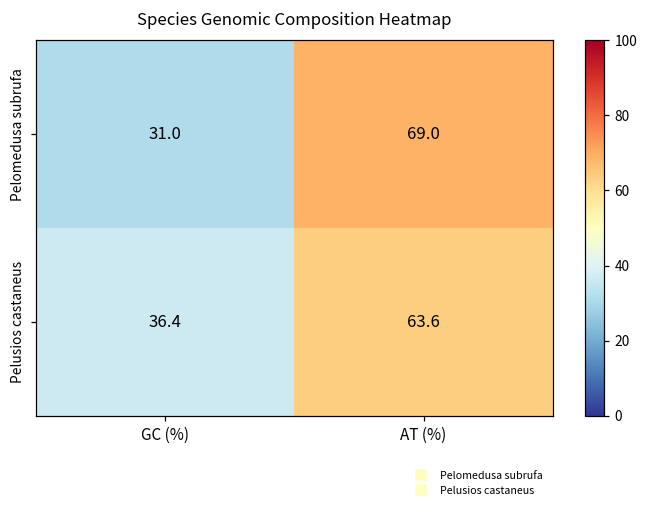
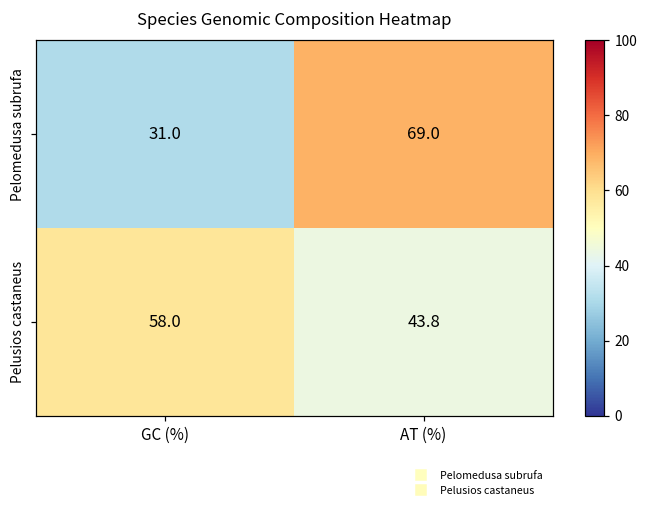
  {
    "Pelomedusa subrufa": {
      "GC (%)": 31.0,
      "AT (%)": 69.0
    },
    "Pelusios castaneus": {
-     "GC (%)": 36.4,
-     "AT (%)": 63.6
+     "GC (%)": 58.0,
+     "AT (%)": 43.8
    }
  }
